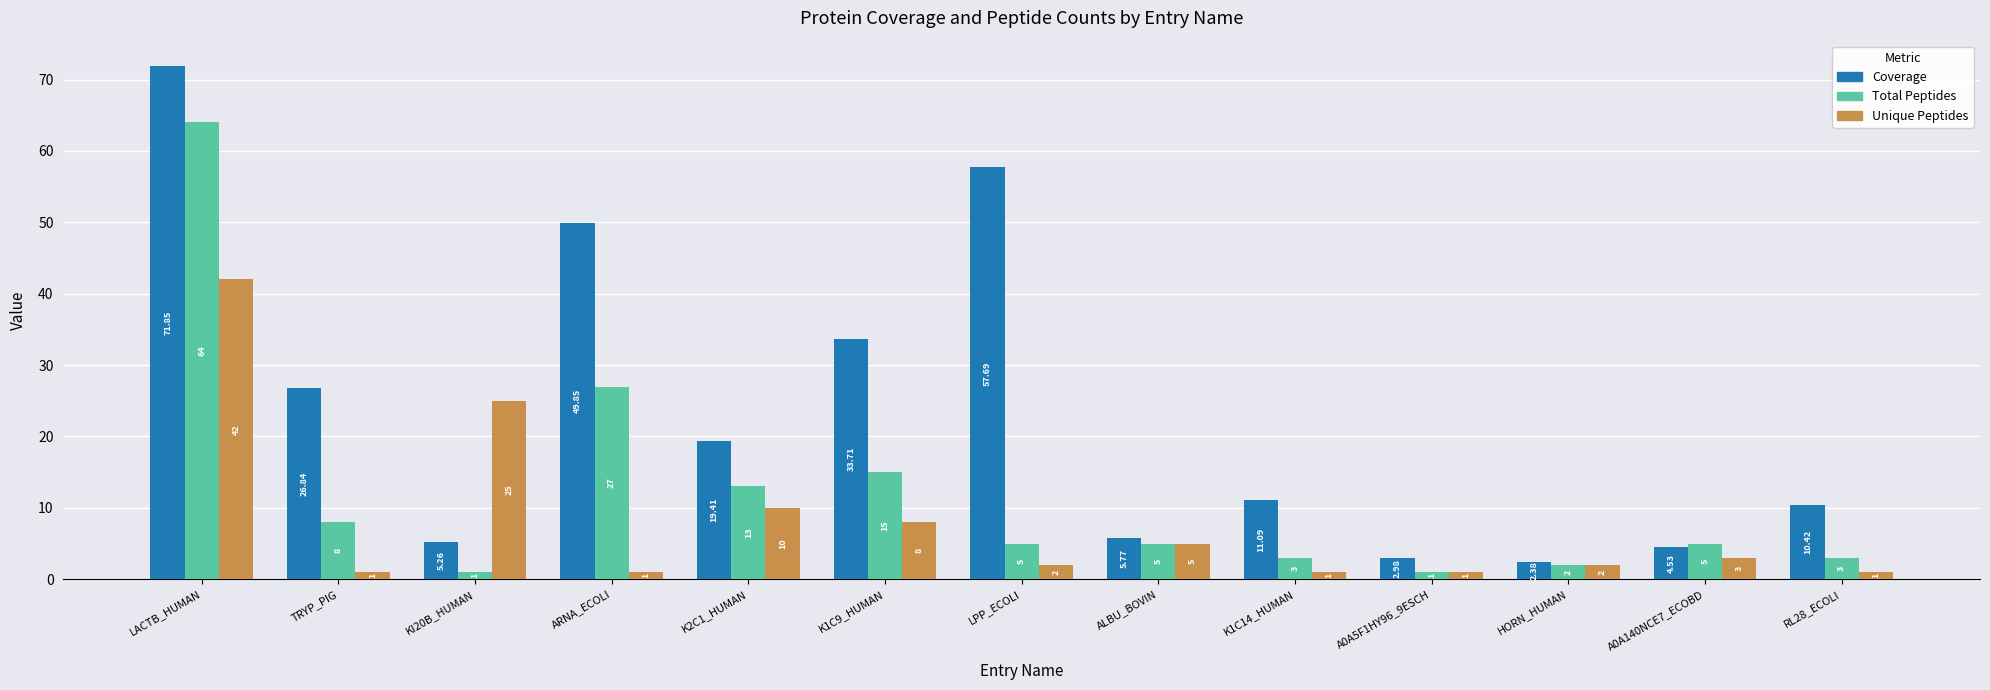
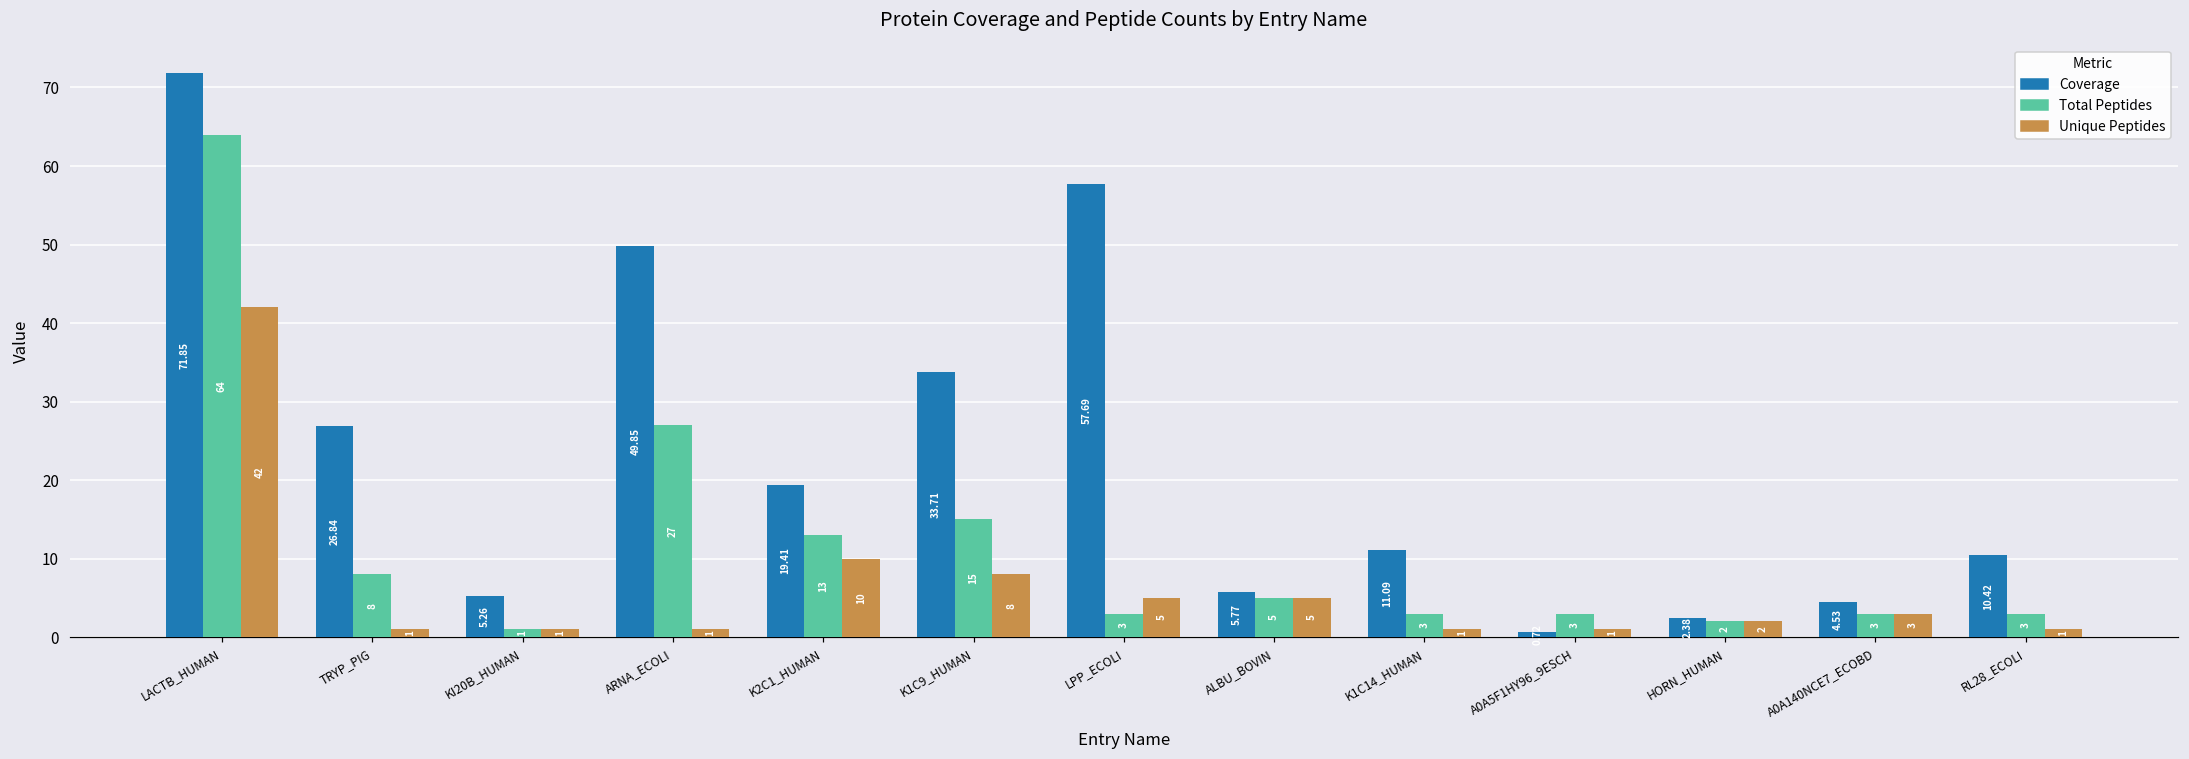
  {
    "Coverage": {
-     "A0A5F1HY96_9ESCH": 3
+     "A0A5F1HY96_9ESCH": 1
    },
    "Total Peptides": {
      "LACTB_HUMAN": 64,
      "TRYP_PIG": 8,
      "KI20B_HUMAN": 1,
      "ARNA_ECOLI": 27,
      "K2C1_HUMAN": 13,
      "K1C9_HUMAN": 15,
-     "LPP_ECOLI": 5,
+     "LPP_ECOLI": 3,
      "ALBU_BOVIN": 5,
      "K1C14_HUMAN": 3,
-     "A0A5F1HY96_9ESCH": 1,
+     "A0A5F1HY96_9ESCH": 3,
      "HORN_HUMAN": 2,
-     "A0A140NCE7_ECOBD": 5,
+     "A0A140NCE7_ECOBD": 3,
      "RL28_ECOLI": 3
    },
    "Unique Peptides": {
      "LACTB_HUMAN": 42,
      "TRYP_PIG": 1,
-     "KI20B_HUMAN": 25,
+     "KI20B_HUMAN": 1,
      "ARNA_ECOLI": 1,
      "K2C1_HUMAN": 10,
      "K1C9_HUMAN": 8,
-     "LPP_ECOLI": 2,
+     "LPP_ECOLI": 5,
      "ALBU_BOVIN": 5,
      "K1C14_HUMAN": 1,
      "A0A5F1HY96_9ESCH": 1,
      "HORN_HUMAN": 2,
      "A0A140NCE7_ECOBD": 3,
      "RL28_ECOLI": 1
    }
  }
